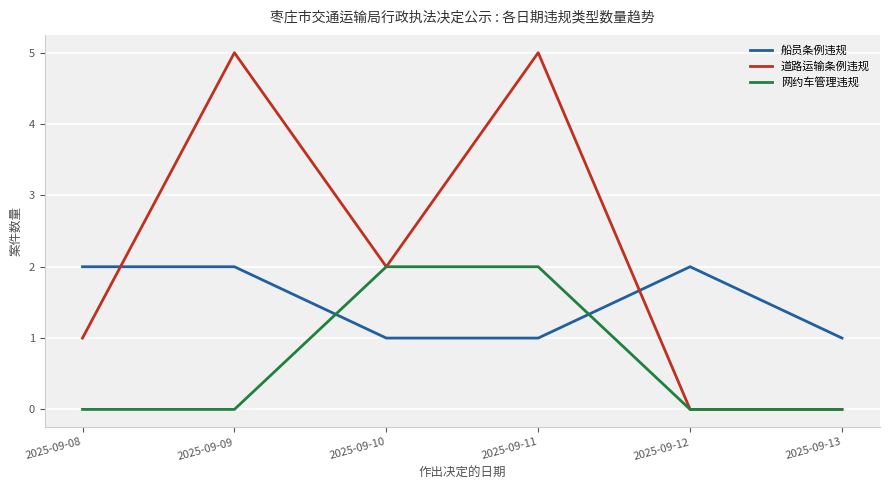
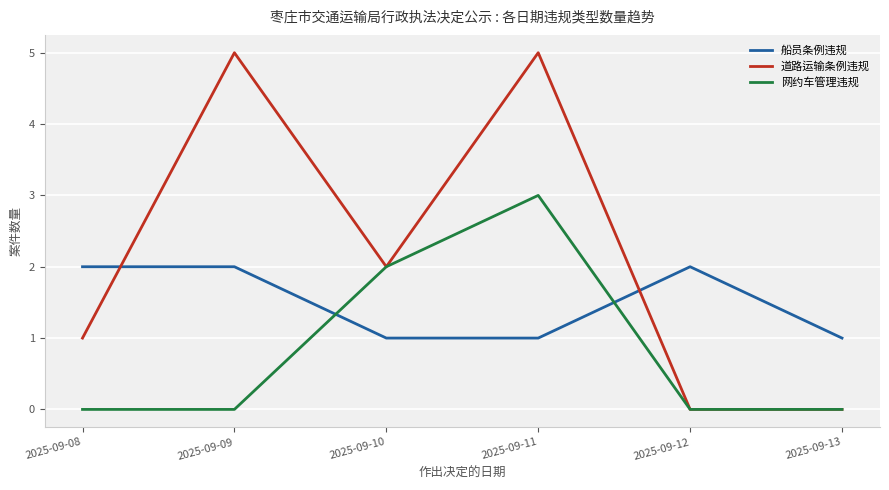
  {
    "船员条例违规": {
      "2025-09-08": 2,
      "2025-09-09": 2,
      "2025-09-10": 1,
      "2025-09-11": 1,
      "2025-09-12": 2,
      "2025-09-13": 1
    },
    "道路运输条例违规": {
      "2025-09-08": 1,
      "2025-09-09": 5,
      "2025-09-11": 5
    },
    "网约车管理违规": {
      "2025-09-08": 0,
      "2025-09-09": 0,
-     "2025-09-11": 2
+     "2025-09-11": 3
    }
  }
